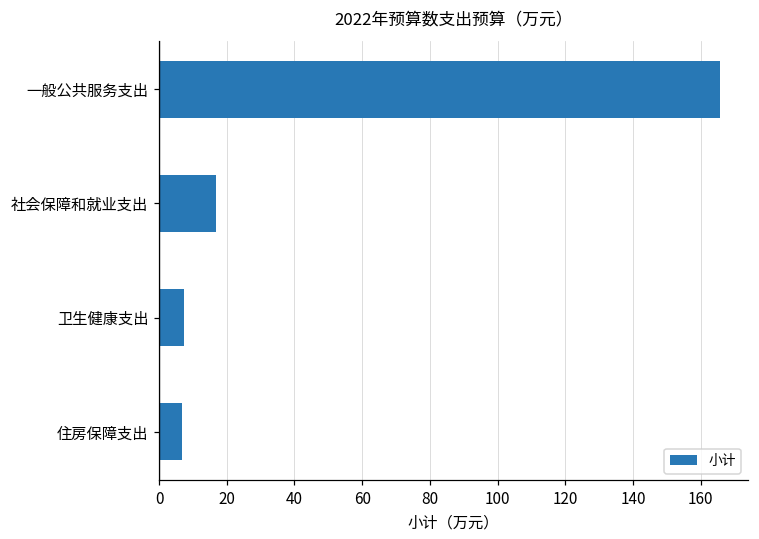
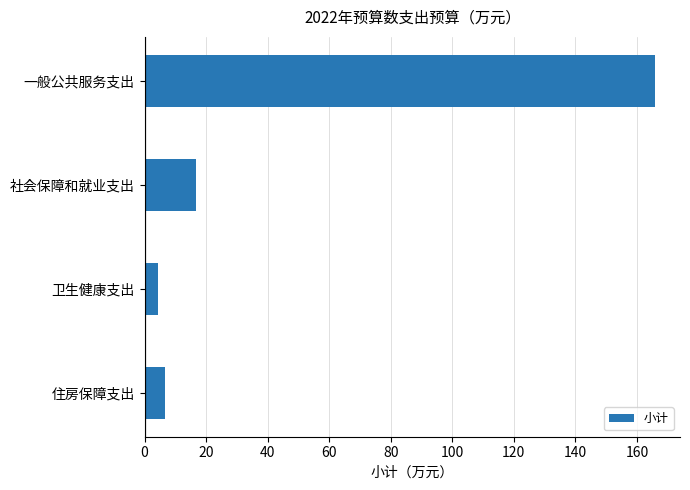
  {
    "一般公共服务支出": 166,
    "社会保障和就业支出": 17,
-   "卫生健康支出": 7,
+   "卫生健康支出": 4,
    "住房保障支出": 7
  }
